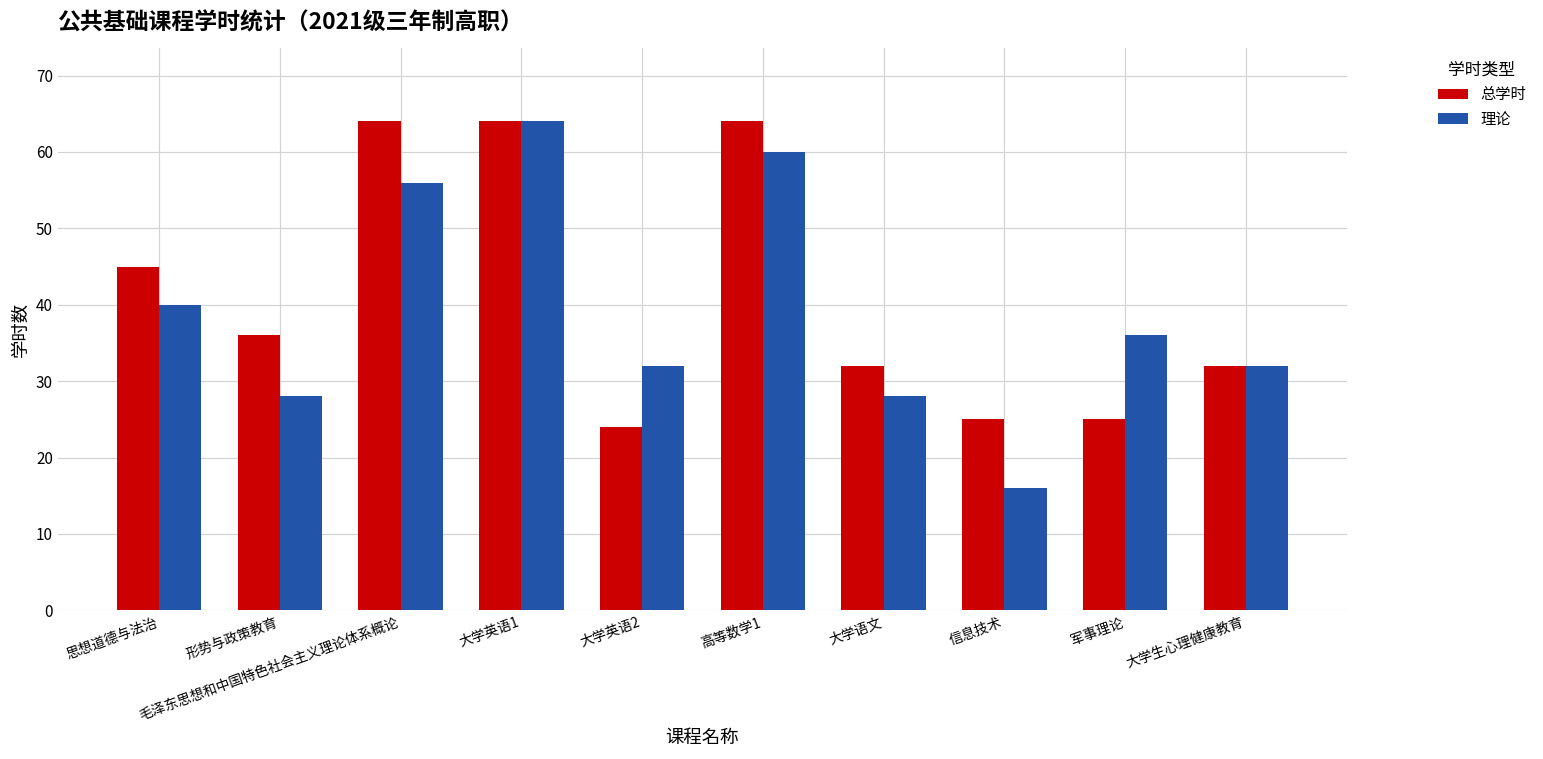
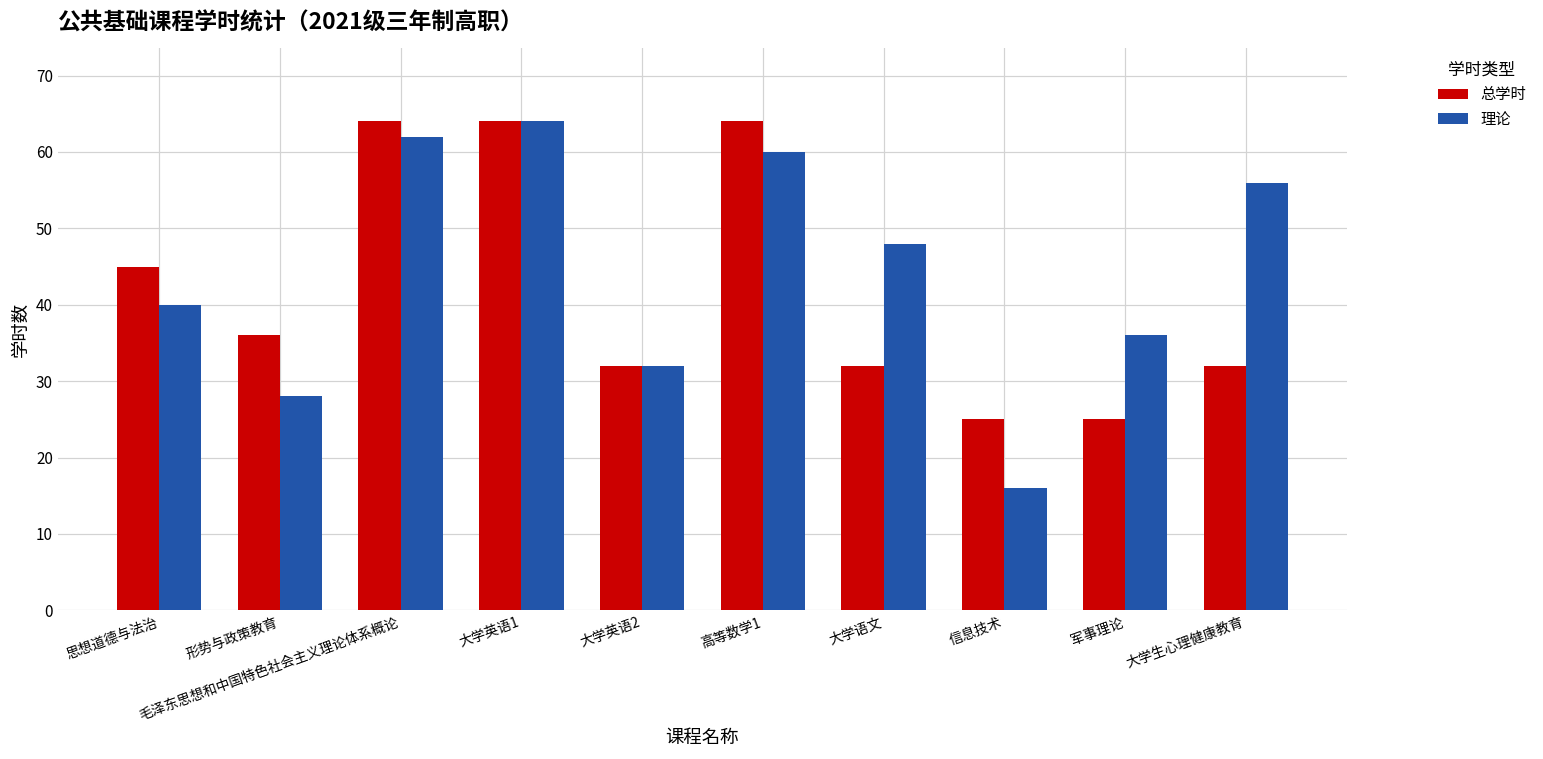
  {
    "总学时": {
      "思想道德与法治": 45,
      "形势与政策教育": 36,
      "毛泽东思想和中国特色社会主义理论体系概论": 64,
      "大学英语1": 64,
-     "大学英语2": 24,
+     "大学英语2": 32,
      "高等数学1": 64,
      "大学语文": 32,
      "信息技术": 25,
      "军事理论": 25,
      "大学生心理健康教育": 32
    },
    "理论": {
      "思想道德与法治": 40,
      "形势与政策教育": 28,
-     "毛泽东思想和中国特色社会主义理论体系概论": 56,
+     "毛泽东思想和中国特色社会主义理论体系概论": 62,
      "大学英语1": 64,
      "大学英语2": 32,
      "高等数学1": 60,
-     "大学语文": 28,
+     "大学语文": 48,
      "信息技术": 16,
      "军事理论": 36,
-     "大学生心理健康教育": 32
+     "大学生心理健康教育": 56
    }
  }
